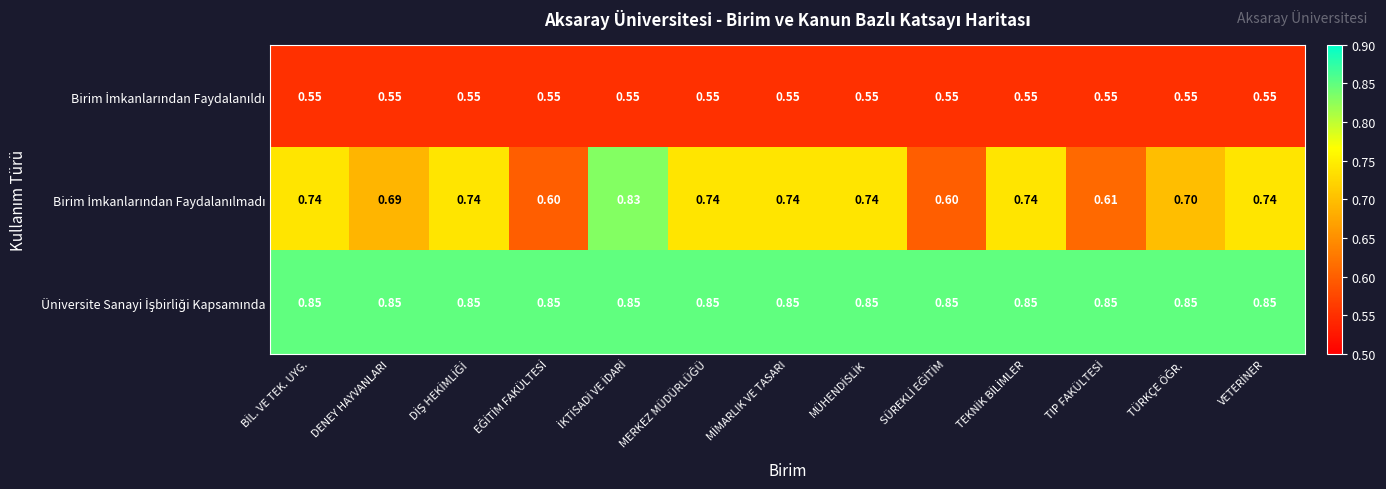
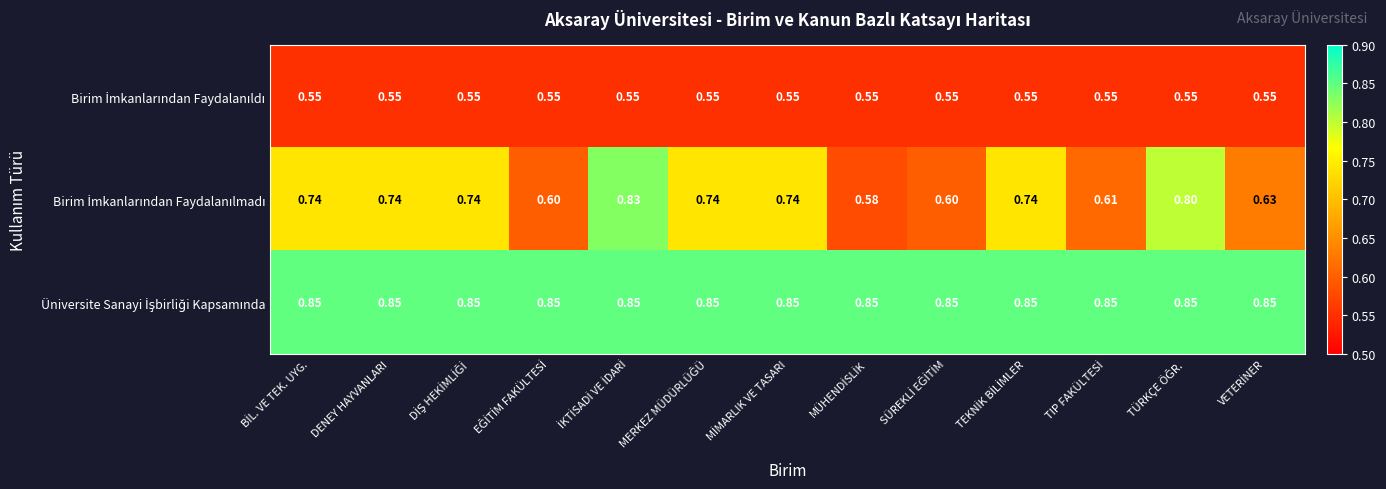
  {
    "Birim İmkanlarından Faydalanıldı": {
      "BİL. VE TEK. UYG.": 0.55,
      "DENEY HAYVANLARI": 0.55,
      "DİŞ HEKİMLİĞİ": 0.55,
      "EĞİTİM FAKÜLTESİ": 0.55,
      "İKTİSADİ VE İDARİ": 0.55,
      "MERKEZ MÜDÜRLÜĞÜ": 0.55,
      "MİMARLIK VE TASARI": 0.55,
      "MÜHENDİSLİK": 0.55,
      "SÜREKLİ EĞİTİM": 0.55,
      "TEKNİK BİLİMLER": 0.55,
      "TIP FAKÜLTESİ": 0.55,
      "TÜRKÇE ÖĞR.": 0.55,
      "VETERİNER": 0.55
    },
    "Birim İmkanlarından Faydalanılmadı": {
      "BİL. VE TEK. UYG.": 0.74,
-     "DENEY HAYVANLARI": 0.69,
+     "DENEY HAYVANLARI": 0.74,
      "DİŞ HEKİMLİĞİ": 0.74,
      "EĞİTİM FAKÜLTESİ": 0.60,
      "İKTİSADİ VE İDARİ": 0.83,
      "MERKEZ MÜDÜRLÜĞÜ": 0.74,
      "MİMARLIK VE TASARI": 0.74,
-     "MÜHENDİSLİK": 0.74,
+     "MÜHENDİSLİK": 0.58,
      "SÜREKLİ EĞİTİM": 0.60,
      "TEKNİK BİLİMLER": 0.74,
      "TIP FAKÜLTESİ": 0.61,
-     "TÜRKÇE ÖĞR.": 0.70,
-     "VETERİNER": 0.74
+     "TÜRKÇE ÖĞR.": 0.80,
+     "VETERİNER": 0.63
    },
    "Üniversite Sanayi İşbirliği Kapsamında": {
      "BİL. VE TEK. UYG.": 0.85,
      "DENEY HAYVANLARI": 0.85,
      "DİŞ HEKİMLİĞİ": 0.85,
      "EĞİTİM FAKÜLTESİ": 0.85,
      "İKTİSADİ VE İDARİ": 0.85,
      "MERKEZ MÜDÜRLÜĞÜ": 0.85,
      "MİMARLIK VE TASARI": 0.85,
      "MÜHENDİSLİK": 0.85,
      "SÜREKLİ EĞİTİM": 0.85,
      "TEKNİK BİLİMLER": 0.85,
      "TIP FAKÜLTESİ": 0.85,
      "TÜRKÇE ÖĞR.": 0.85,
      "VETERİNER": 0.85
    }
  }
